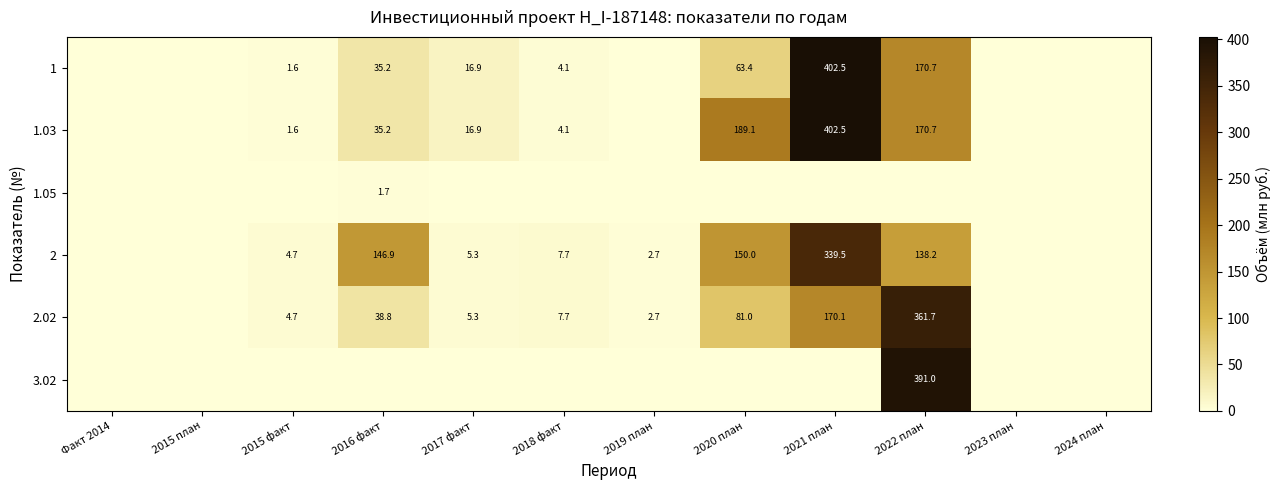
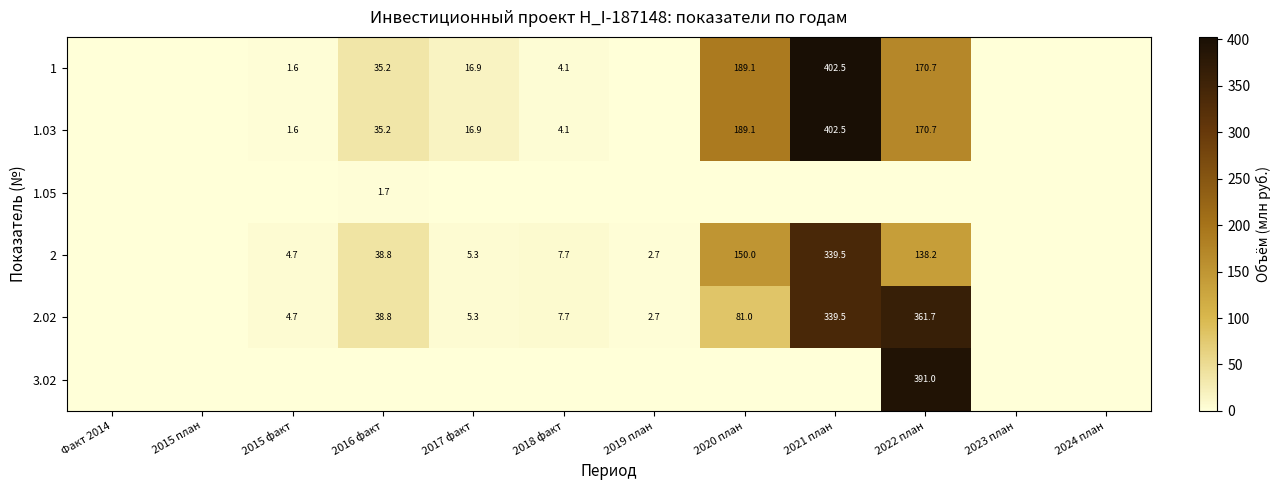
  {
    "1": {
      "2015 факт": 1.6,
      "2016 факт": 35.2,
      "2017 факт": 16.9,
      "2018 факт": 4.1,
-     "2020 план": 63.4,
+     "2020 план": 189.1,
      "2021 план": 402.5,
      "2022 план": 170.7
    },
    "1.03": {
      "2015 факт": 1.6,
      "2016 факт": 35.2,
      "2017 факт": 16.9,
      "2018 факт": 4.1,
      "2020 план": 189.1,
      "2021 план": 402.5,
      "2022 план": 170.7
    },
    "1.05": {
      "2016 факт": 1.7
    },
    "2": {
      "2015 факт": 4.7,
-     "2016 факт": 146.9,
+     "2016 факт": 38.8,
      "2017 факт": 5.3,
      "2018 факт": 7.7,
      "2019 план": 2.7,
      "2020 план": 150.0,
      "2021 план": 339.5,
      "2022 план": 138.2
    },
    "2.02": {
      "2015 факт": 4.7,
      "2016 факт": 38.8,
      "2017 факт": 5.3,
      "2018 факт": 7.7,
      "2019 план": 2.7,
      "2020 план": 81.0,
-     "2021 план": 170.1,
+     "2021 план": 339.5,
      "2022 план": 361.7
    },
    "3.02": {
      "2022 план": 391.0
    }
  }
